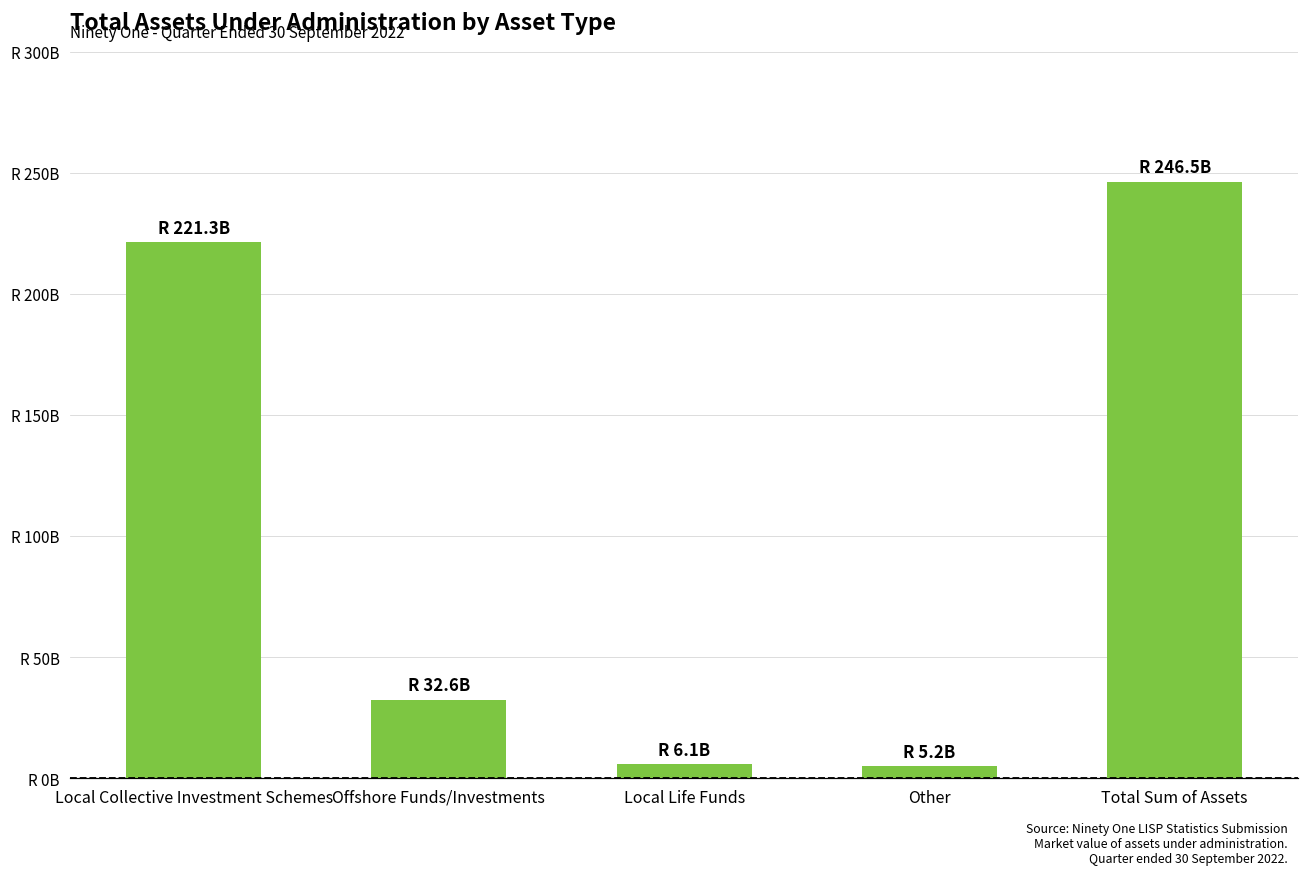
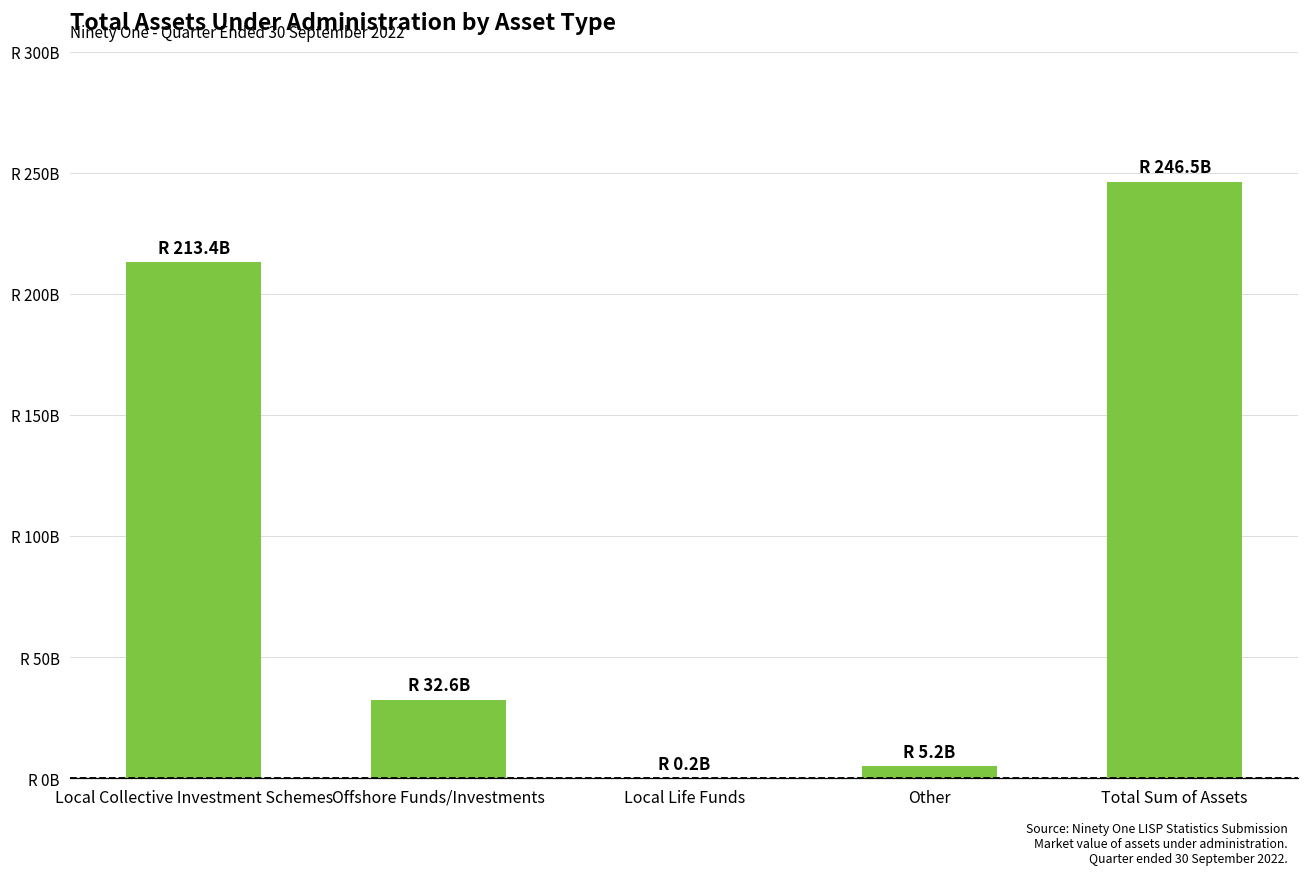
  {
-   "Local Collective Investment Schemes": "221.3B",
+   "Local Collective Investment Schemes": "213.4B",
    "Offshore Funds/Investments": "32.6B",
-   "Local Life Funds": "6.1B",
+   "Local Life Funds": "0.2B",
    "Other": "5.2B",
    "Total Sum of Assets": "246.5B"
  }
